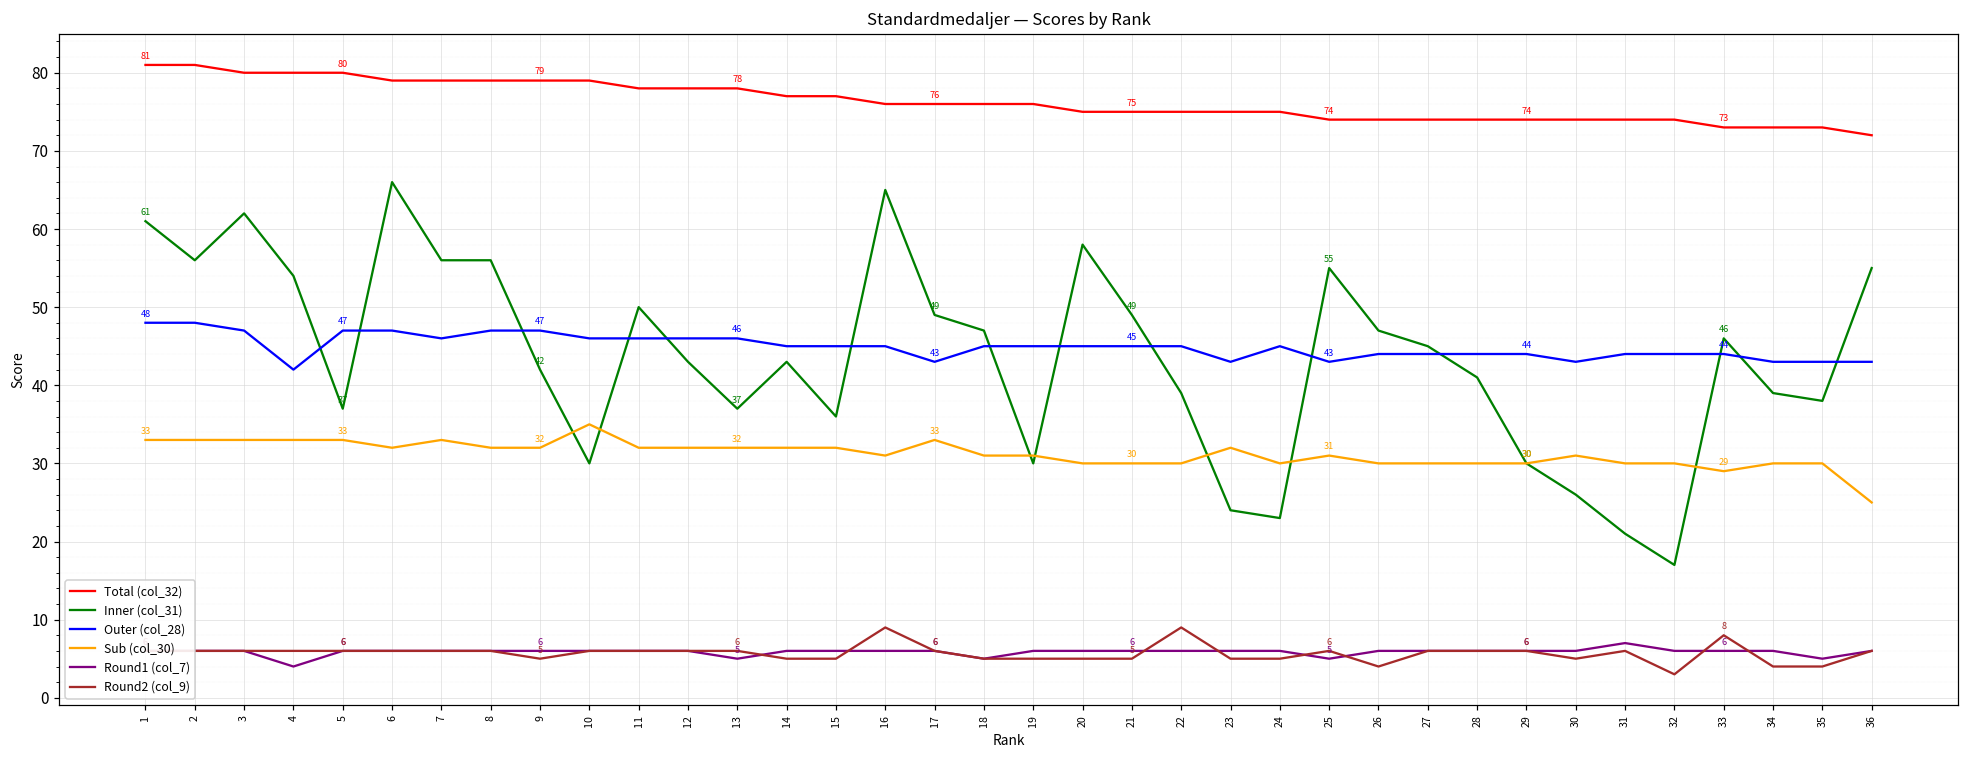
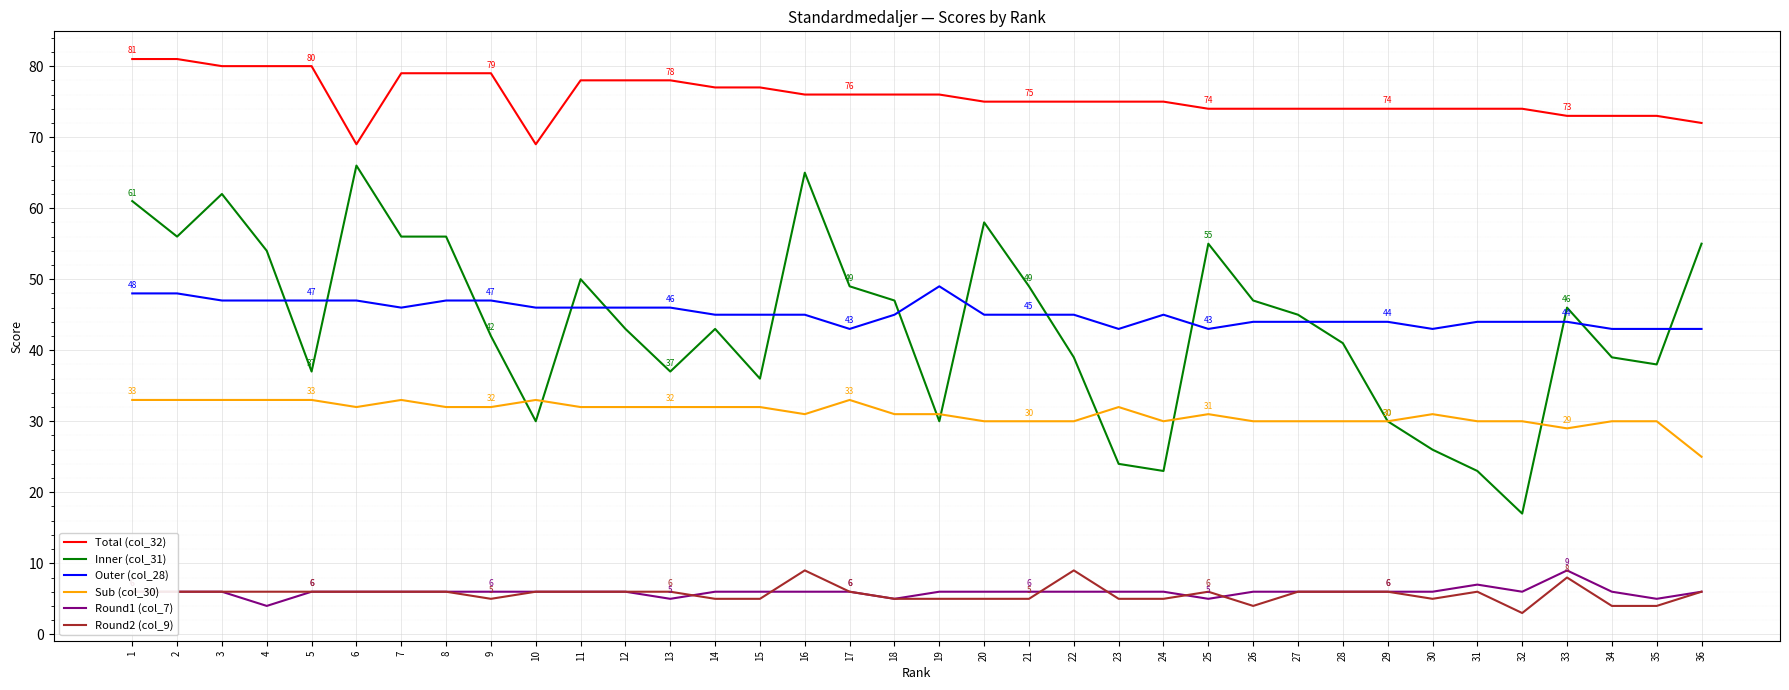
  {
    "Total (col_32)": {
      "2": 81,
      "3": 80,
      "4": 80,
-     "6": 79,
+     "6": 69,
      "7": 79,
      "8": 79,
-     "10": 79,
+     "10": 69,
      "11": 78,
      "12": 78,
      "14": 77,
      "15": 77,
      "16": 76,
      "18": 76,
      "19": 76,
      "20": 75,
      "22": 75,
      "23": 75,
      "24": 75,
      "26": 74,
      "27": 74,
      "28": 74,
      "30": 74,
      "31": 74,
      "32": 74,
      "34": 73,
      "35": 73,
      "36": 72
    },
    "Inner (col_31)": {
      "2": 56,
      "3": 62,
      "4": 54,
      "6": 66,
      "7": 56,
      "8": 56,
      "10": 30,
      "11": 50,
      "12": 43,
      "14": 43,
      "15": 36,
      "16": 65,
      "18": 47,
      "19": 30,
      "20": 58,
      "22": 39,
      "23": 24,
      "24": 23,
      "26": 47,
      "27": 45,
      "28": 41,
      "30": 26,
-     "31": 21,
+     "31": 23,
      "32": 17,
      "34": 39,
      "35": 38,
      "36": 55
    },
    "Outer (col_28)": {
      "2": 48,
      "3": 47,
-     "4": 42,
+     "4": 47,
      "6": 47,
      "7": 46,
      "8": 47,
      "10": 46,
      "11": 46,
      "12": 46,
      "14": 45,
      "15": 45,
      "16": 45,
      "18": 45,
-     "19": 45,
+     "19": 49,
      "20": 45,
      "22": 45,
      "23": 43,
      "24": 45,
      "26": 44,
      "27": 44,
      "28": 44,
      "30": 43,
      "31": 44,
      "32": 44,
      "34": 43,
      "35": 43,
      "36": 43
    },
    "Sub (col_30)": {
      "2": 33,
      "3": 33,
      "4": 33,
      "6": 32,
      "7": 33,
      "8": 32,
-     "10": 35,
+     "10": 33,
      "11": 32,
      "12": 32,
      "14": 32,
      "15": 32,
      "16": 31,
      "18": 31,
      "19": 31,
      "20": 30,
      "22": 30,
      "23": 32,
      "24": 30,
      "26": 30,
      "27": 30,
      "28": 30,
      "30": 31,
      "31": 30,
      "32": 30,
      "34": 30,
      "35": 30,
      "36": 25
    },
    "Round1 (col_7)": {
-     "33": 6
+     "33": 9
    },
    "Round2 (col_9)": {
      "4": 6,
      "14": 5,
      "15": 5,
      "16": 9,
      "19": 5,
      "20": 5,
      "22": 9,
      "23": 5,
      "24": 5,
      "26": 4,
      "30": 5,
      "31": 6,
      "32": 3,
      "34": 4,
      "35": 4
    }
  }
